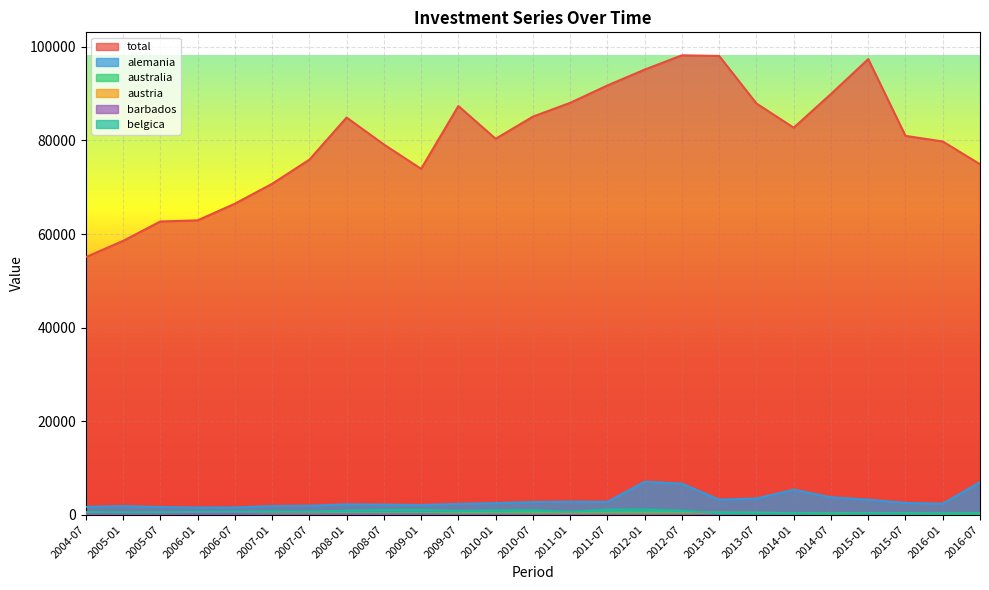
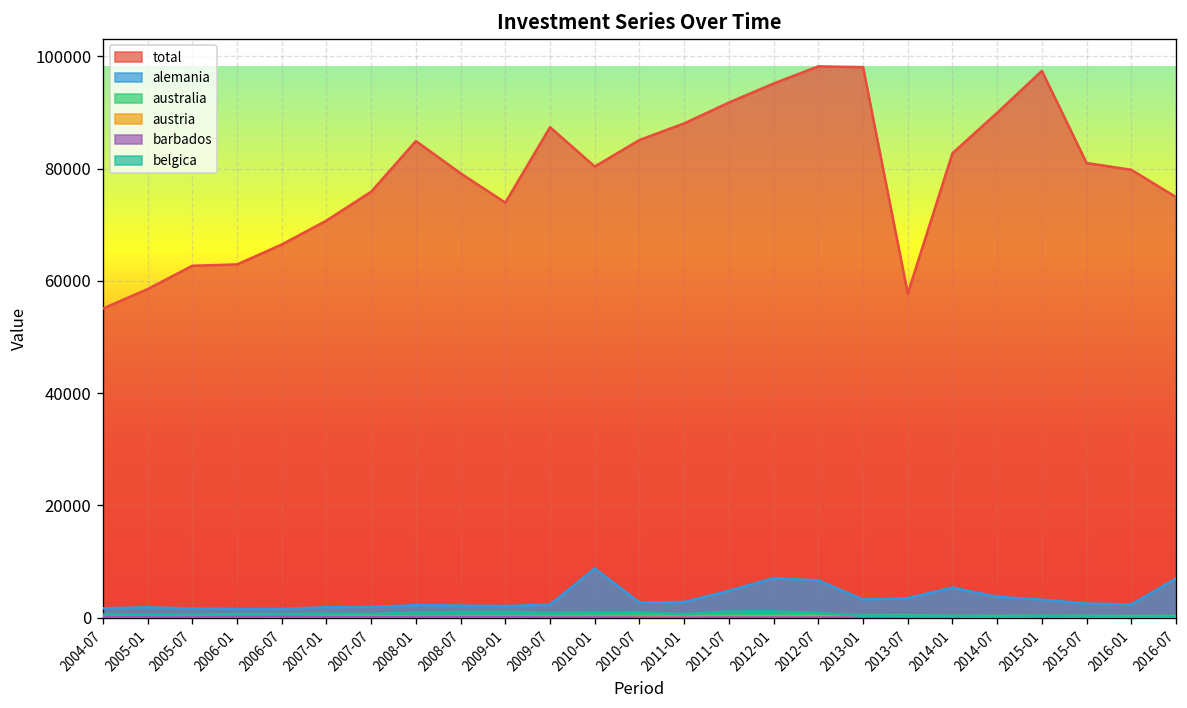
  {
    "total": {
      "2004-07": 55000,
      "2005-01": 59000,
      "2005-07": 63000,
      "2006-01": 63000,
      "2006-07": 66000,
      "2007-01": 71000,
      "2007-07": 76000,
      "2008-01": 85000,
      "2008-07": 79000,
      "2009-01": 74000,
      "2009-07": 87000,
      "2010-01": 80000,
      "2010-07": 85000,
      "2011-01": 88000,
      "2011-07": 92000,
      "2012-01": 95000,
      "2012-07": 98000,
      "2013-01": 98000,
-     "2013-07": 88000,
+     "2013-07": 58000,
      "2014-01": 83000,
      "2014-07": 90000,
      "2015-01": 97000,
      "2015-07": 81000,
      "2016-01": 80000,
      "2016-07": 75000
    },
    "alemania": {
      "2004-07": 2000,
      "2005-01": 2000,
      "2005-07": 2000,
      "2006-01": 2000,
      "2006-07": 2000,
      "2007-01": 2000,
      "2007-07": 2000,
      "2008-01": 2000,
      "2008-07": 2000,
      "2009-01": 2000,
      "2009-07": 2000,
-     "2010-01": 2000,
+     "2010-01": 9000,
      "2010-07": 3000,
      "2011-01": 3000,
-     "2011-07": 3000,
+     "2011-07": 5000,
      "2012-01": 7000,
      "2012-07": 7000,
      "2013-01": 3000,
      "2013-07": 3000,
      "2014-01": 5000,
      "2014-07": 4000,
      "2015-01": 3000,
      "2015-07": 3000,
      "2016-01": 2000,
      "2016-07": 7000
    }
  }
